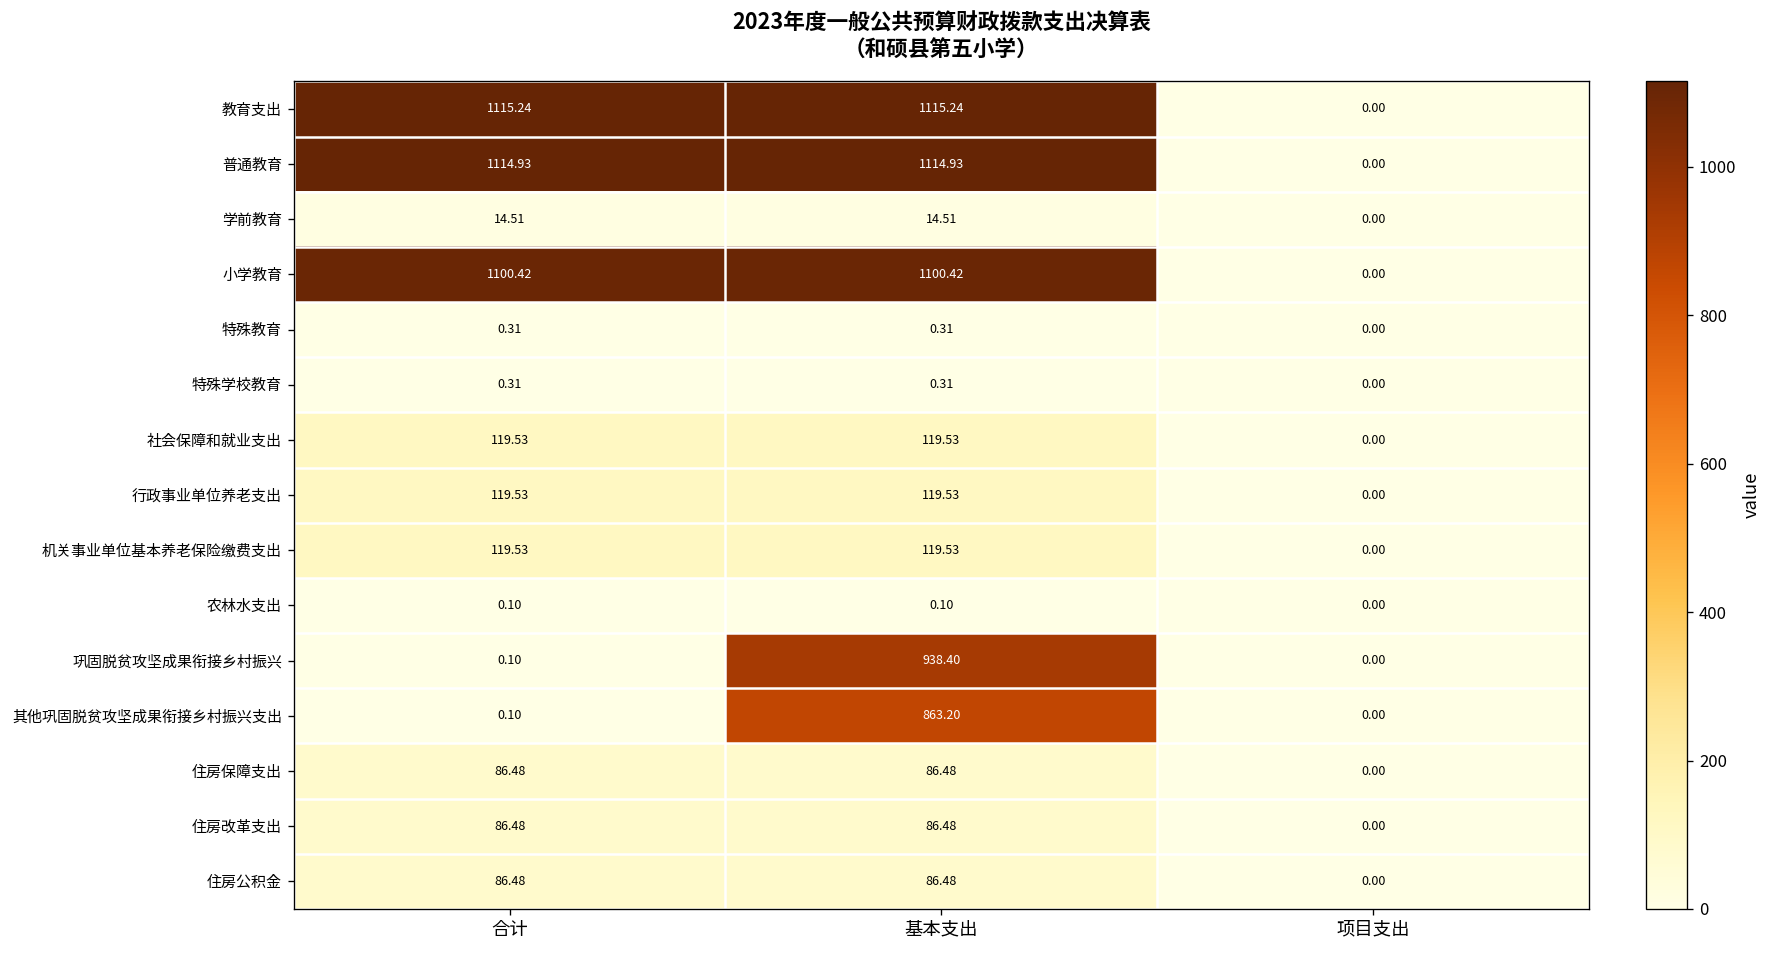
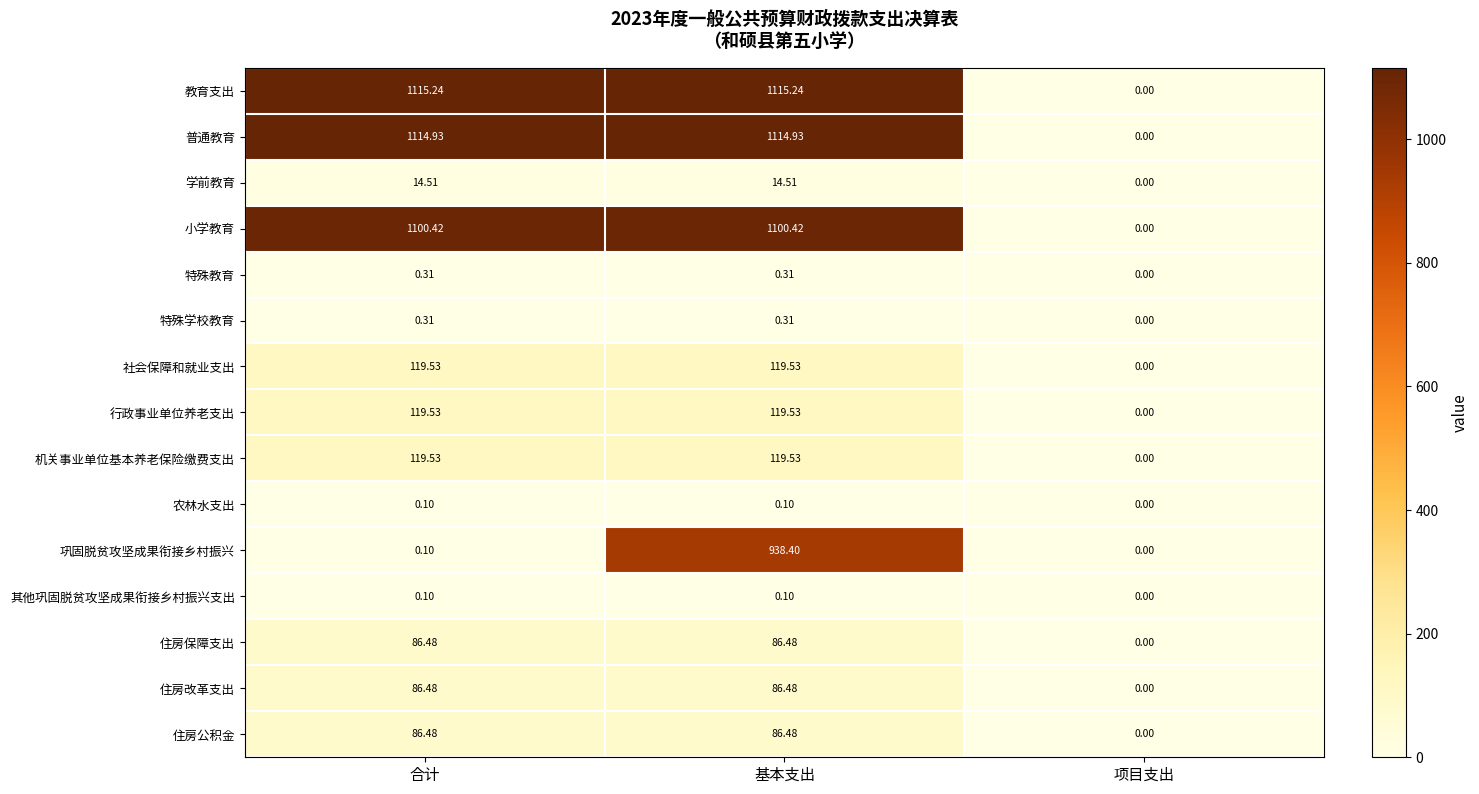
  {
    "教育支出": {
      "合计": 1115.24,
      "基本支出": 1115.24,
      "项目支出": 0.00
    },
    "普通教育": {
      "合计": 1114.93,
      "基本支出": 1114.93,
      "项目支出": 0.00
    },
    "学前教育": {
      "合计": 14.51,
      "基本支出": 14.51,
      "项目支出": 0.00
    },
    "小学教育": {
      "合计": 1100.42,
      "基本支出": 1100.42,
      "项目支出": 0.00
    },
    "特殊教育": {
      "合计": 0.31,
      "基本支出": 0.31,
      "项目支出": 0.00
    },
    "特殊学校教育": {
      "合计": 0.31,
      "基本支出": 0.31,
      "项目支出": 0.00
    },
    "社会保障和就业支出": {
      "合计": 119.53,
      "基本支出": 119.53,
      "项目支出": 0.00
    },
    "行政事业单位养老支出": {
      "合计": 119.53,
      "基本支出": 119.53,
      "项目支出": 0.00
    },
    "机关事业单位基本养老保险缴费支出": {
      "合计": 119.53,
      "基本支出": 119.53,
      "项目支出": 0.00
    },
    "农林水支出": {
      "合计": 0.10,
      "基本支出": 0.10,
      "项目支出": 0.00
    },
    "巩固脱贫攻坚成果衔接乡村振兴": {
      "合计": 0.10,
      "基本支出": 938.40,
      "项目支出": 0.00
    },
    "其他巩固脱贫攻坚成果衔接乡村振兴支出": {
      "合计": 0.10,
-     "基本支出": 863.20,
+     "基本支出": 0.10,
      "项目支出": 0.00
    },
    "住房保障支出": {
      "合计": 86.48,
      "基本支出": 86.48,
      "项目支出": 0.00
    },
    "住房改革支出": {
      "合计": 86.48,
      "基本支出": 86.48,
      "项目支出": 0.00
    },
    "住房公积金": {
      "合计": 86.48,
      "基本支出": 86.48,
      "项目支出": 0.00
    }
  }
